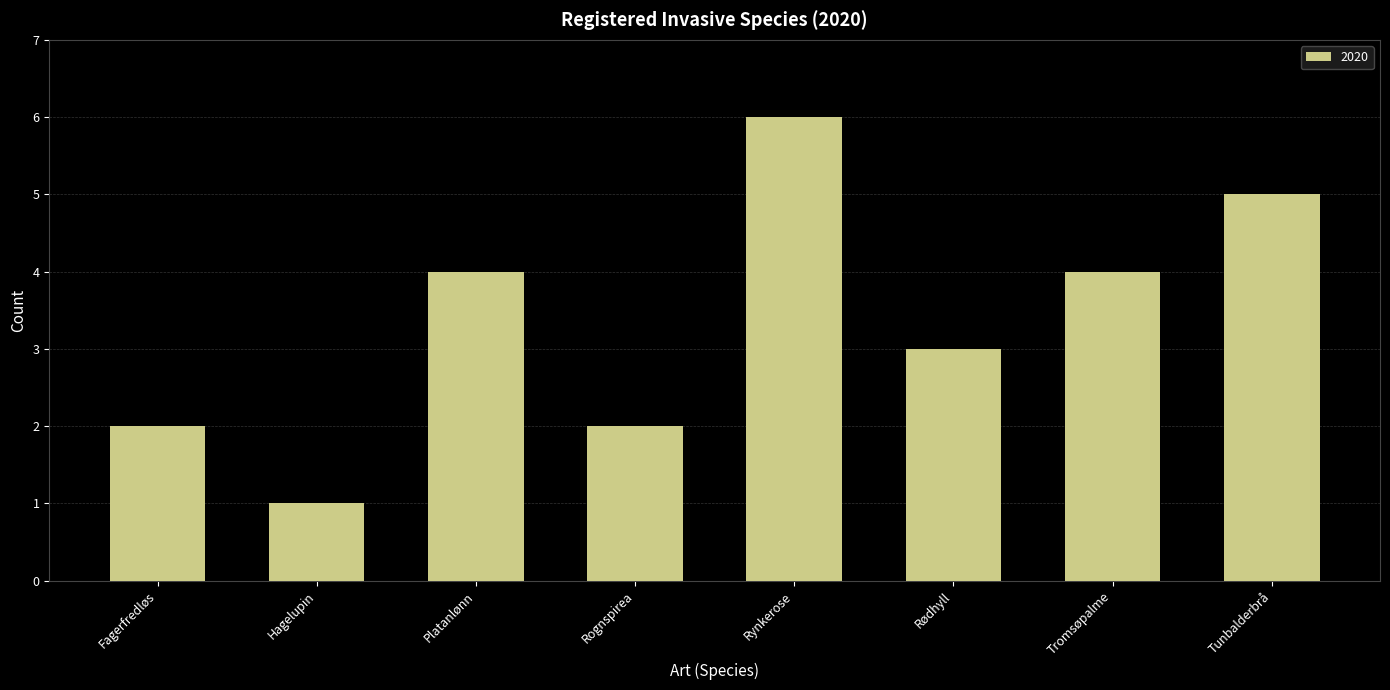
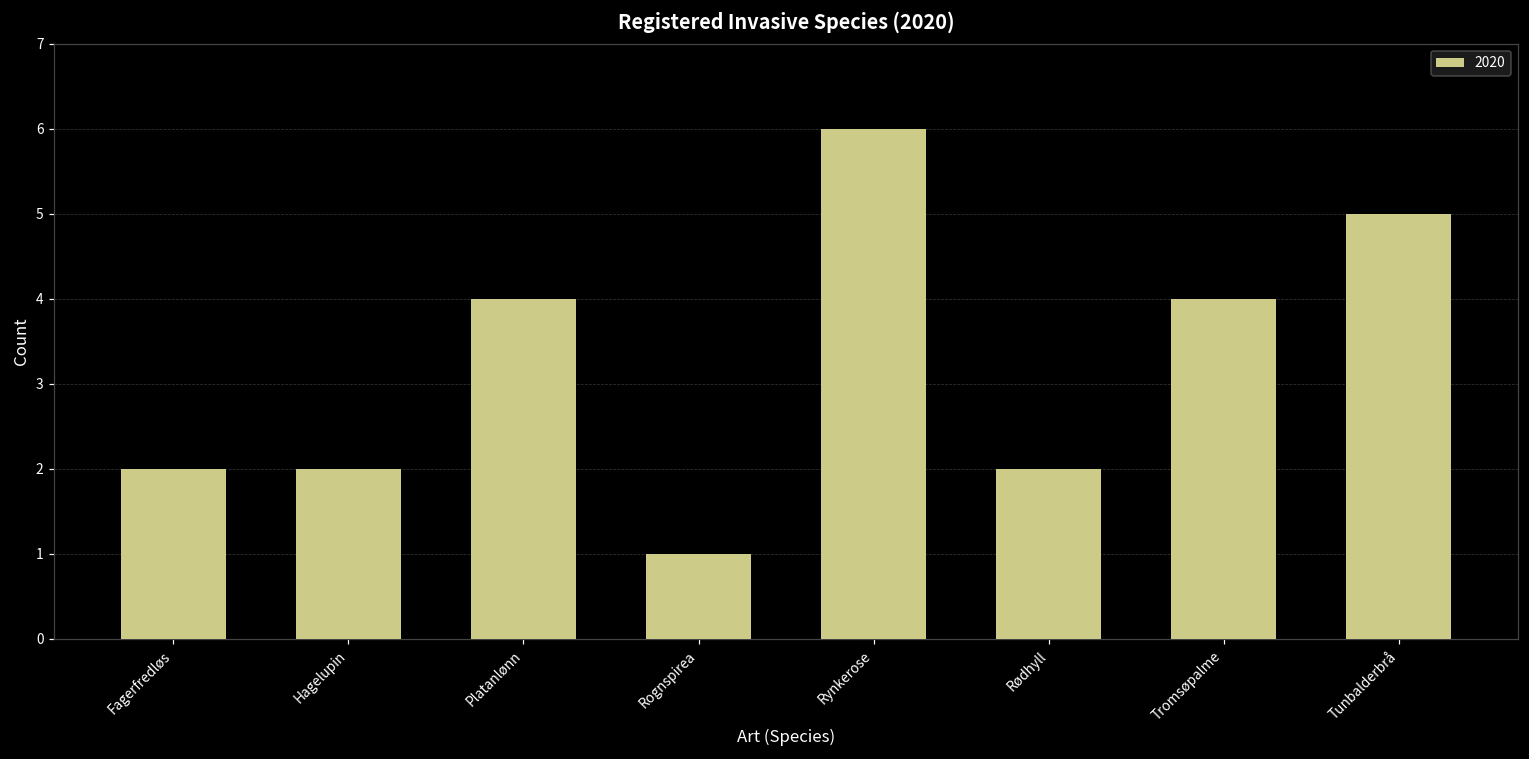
  {
    "Fagerfredløs": 2,
-   "Hagelupin": 1,
+   "Hagelupin": 2,
    "Platanlønn": 4,
-   "Rognspirea": 2,
+   "Rognspirea": 1,
    "Rynkerose": 6,
-   "Rødhyll": 3,
+   "Rødhyll": 2,
    "Tromsøpalme": 4,
    "Tunbalderbrå": 5
  }
